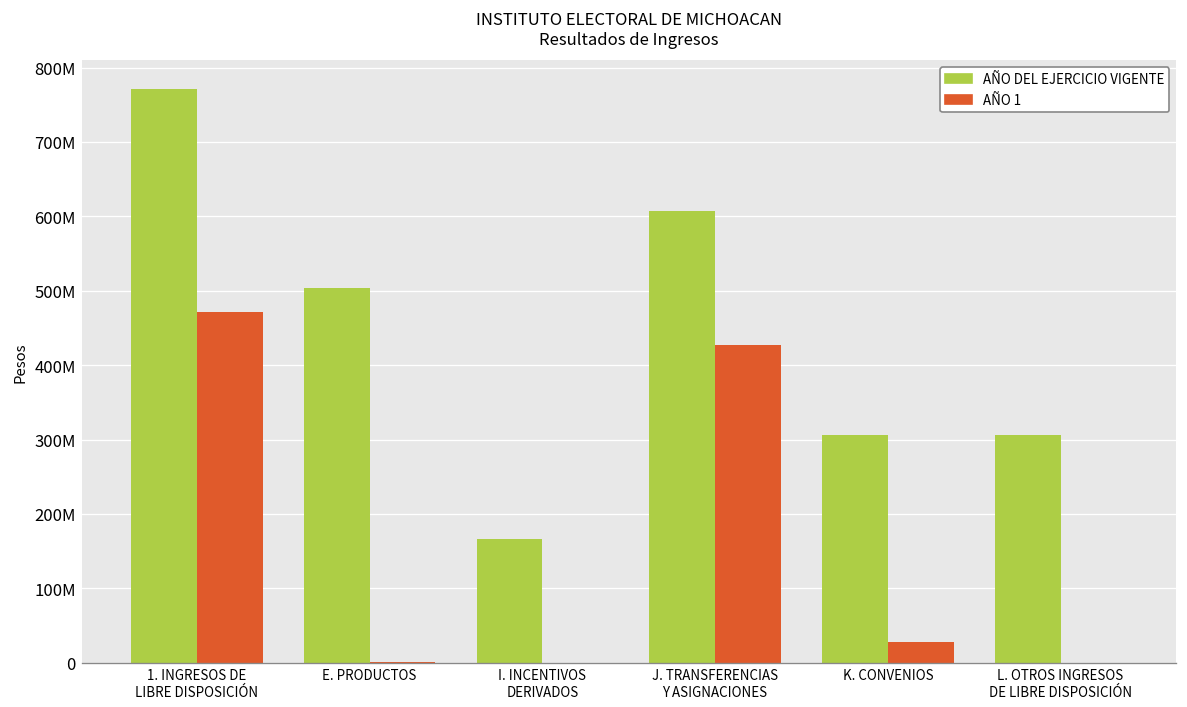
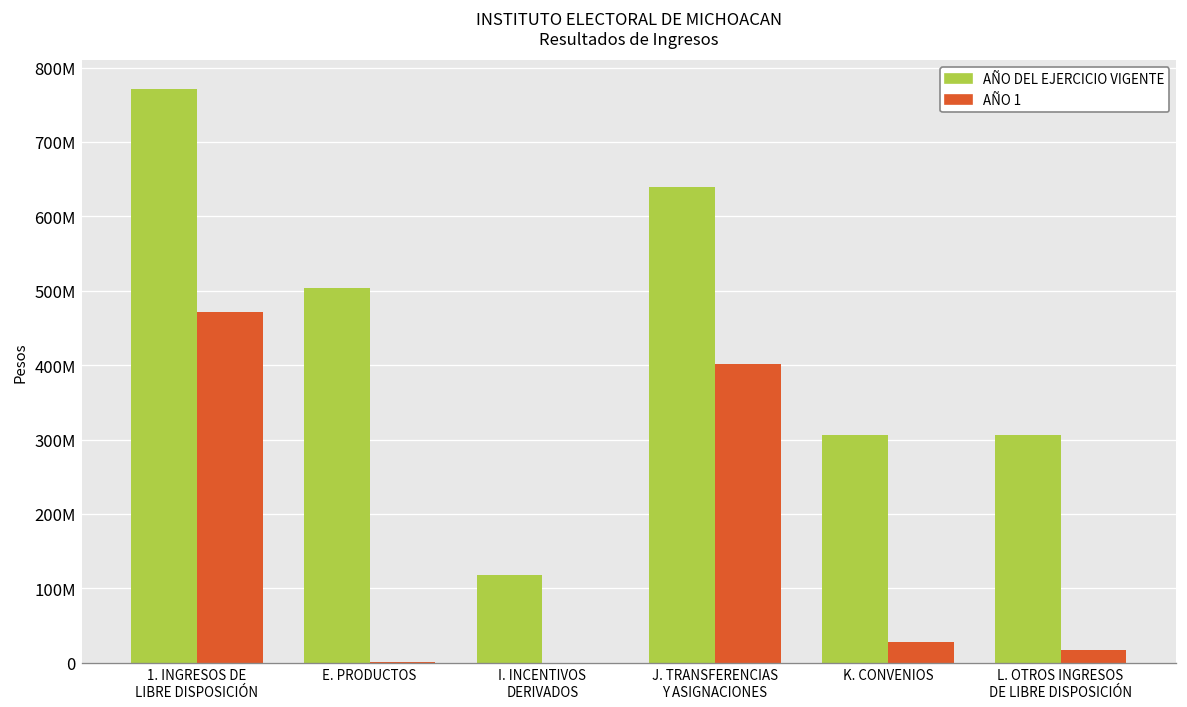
  {
    "AÑO DEL EJERCICIO VIGENTE": {
      "1. INGRESOS DE LIBRE DISPOSICIÓN": 770000000,
      "E. PRODUCTOS": 500000000,
-     "I. INCENTIVOS DERIVADOS": 170000000,
-     "J. TRANSFERENCIAS Y ASIGNACIONES": 610000000,
+     "I. INCENTIVOS DERIVADOS": 120000000,
+     "J. TRANSFERENCIAS Y ASIGNACIONES": 640000000,
      "K. CONVENIOS": 310000000,
      "L. OTROS INGRESOS DE LIBRE DISPOSICIÓN": 310000000
    },
    "AÑO 1": {
      "1. INGRESOS DE LIBRE DISPOSICIÓN": 470000000,
      "I. INCENTIVOS DERIVADOS": 0,
-     "J. TRANSFERENCIAS Y ASIGNACIONES": 430000000,
+     "J. TRANSFERENCIAS Y ASIGNACIONES": 400000000,
      "K. CONVENIOS": 30000000,
-     "L. OTROS INGRESOS DE LIBRE DISPOSICIÓN": 0
+     "L. OTROS INGRESOS DE LIBRE DISPOSICIÓN": 20000000
    }
  }
